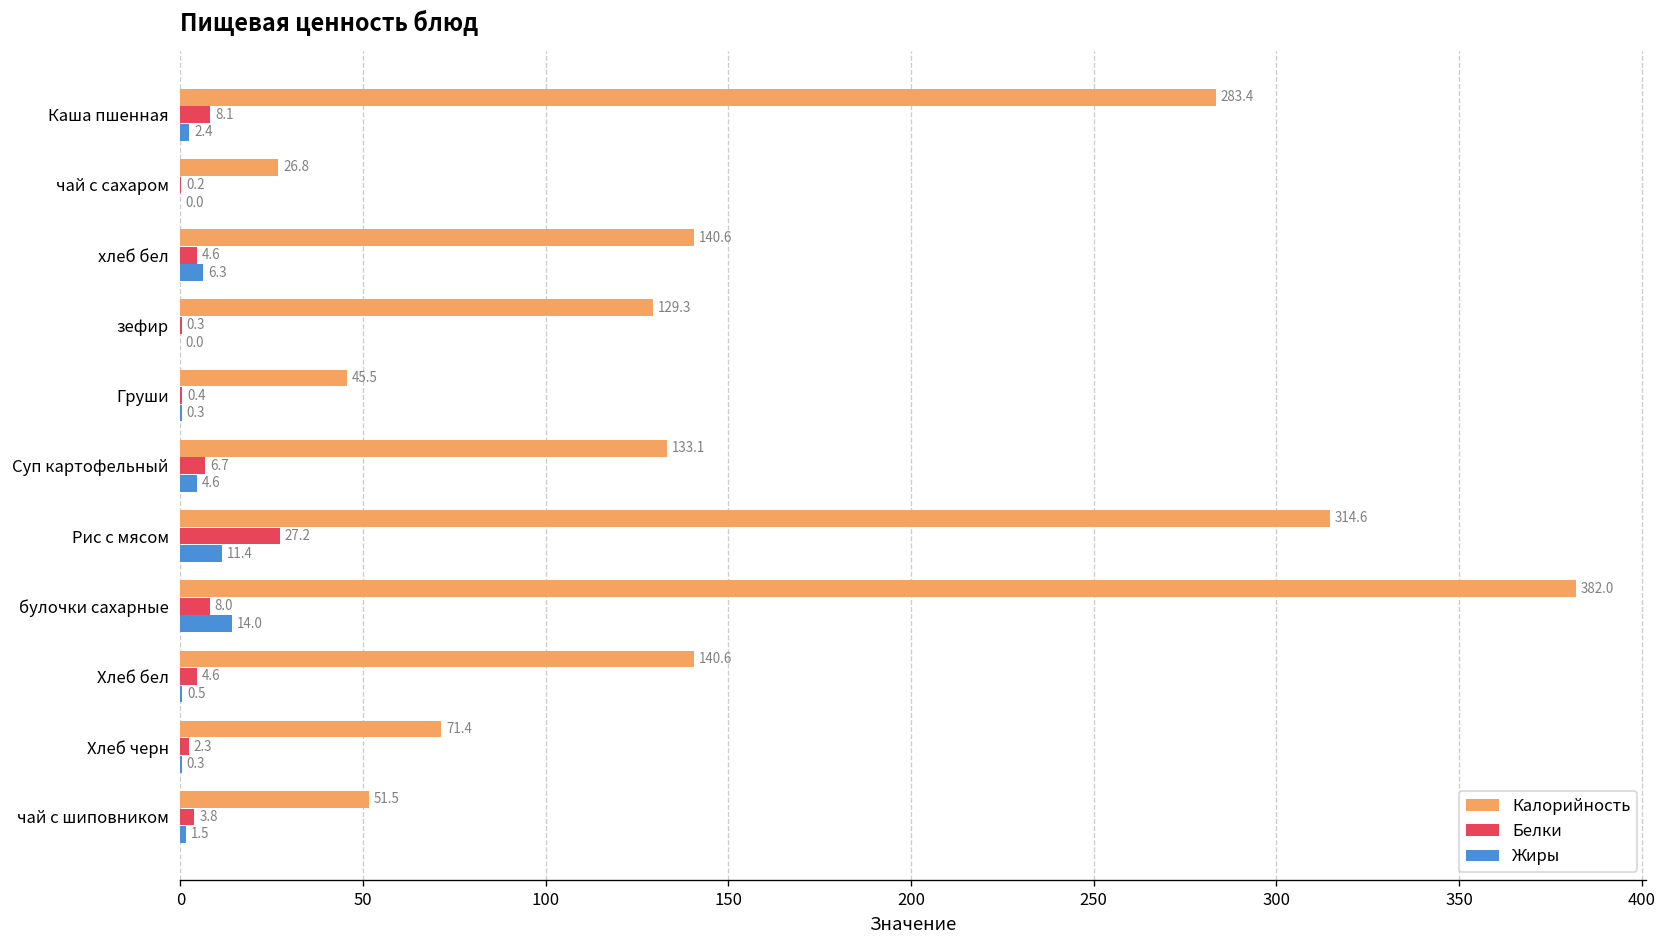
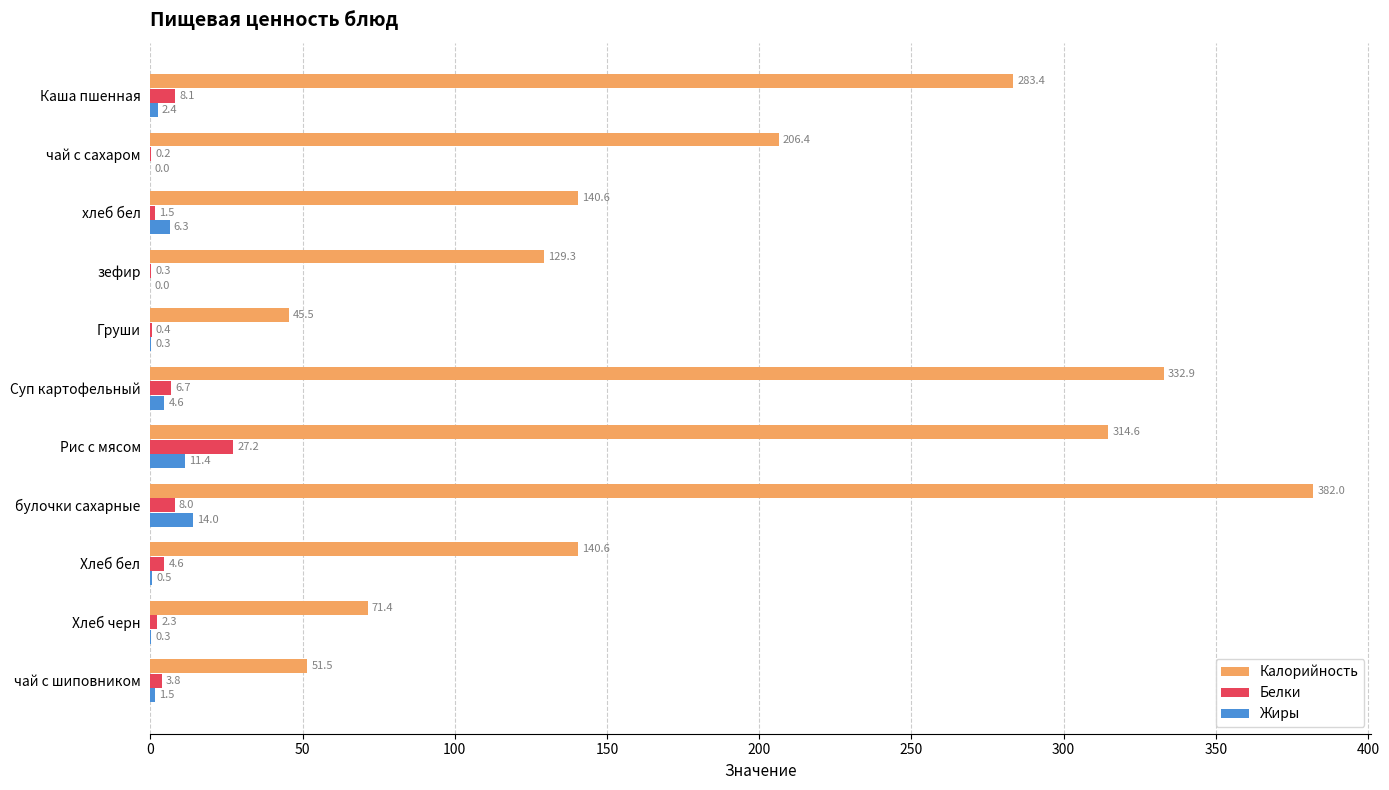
  {
    "Калорийность": {
      "Каша пшенная": 283.4,
-     "чай с сахаром": 26.8,
+     "чай с сахаром": 206.4,
      "хлеб бел": 140.6,
      "зефир": 129.3,
      "Груши": 45.5,
-     "Суп картофельный": 133.1,
+     "Суп картофельный": 332.9,
      "Рис с мясом": 314.6,
      "булочки сахарные": 382.0,
      "Хлеб бел": 140.6,
      "Хлеб черн": 71.4,
      "чай с шиповником": 51.5
    },
    "Белки": {
      "Каша пшенная": 8.1,
      "чай с сахаром": 0.2,
-     "хлеб бел": 4.6,
+     "хлеб бел": 1.5,
      "зефир": 0.3,
      "Груши": 0.4,
      "Суп картофельный": 6.7,
      "Рис с мясом": 27.2,
      "булочки сахарные": 8.0,
      "Хлеб бел": 4.6,
      "Хлеб черн": 2.3,
      "чай с шиповником": 3.8
    },
    "Жиры": {
      "Каша пшенная": 2.4,
      "чай с сахаром": 0.0,
      "хлеб бел": 6.3,
      "зефир": 0.0,
      "Груши": 0.3,
      "Суп картофельный": 4.6,
      "Рис с мясом": 11.4,
      "булочки сахарные": 14.0,
      "Хлеб бел": 0.5,
      "Хлеб черн": 0.3,
      "чай с шиповником": 1.5
    }
  }
